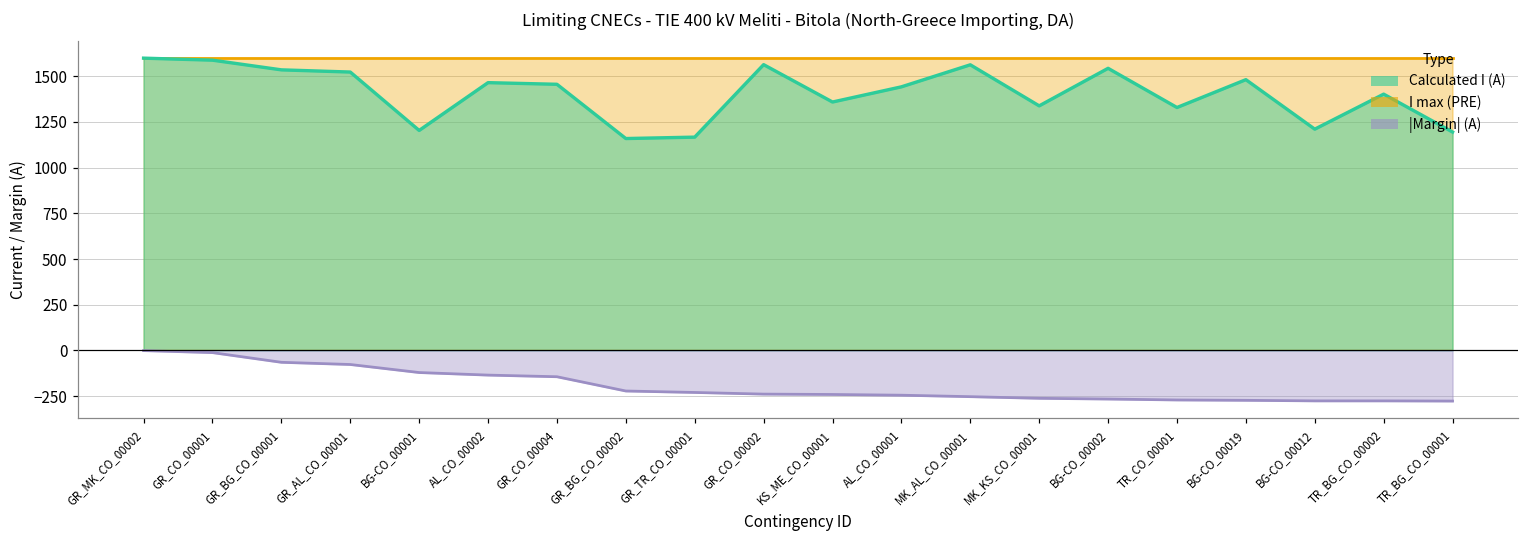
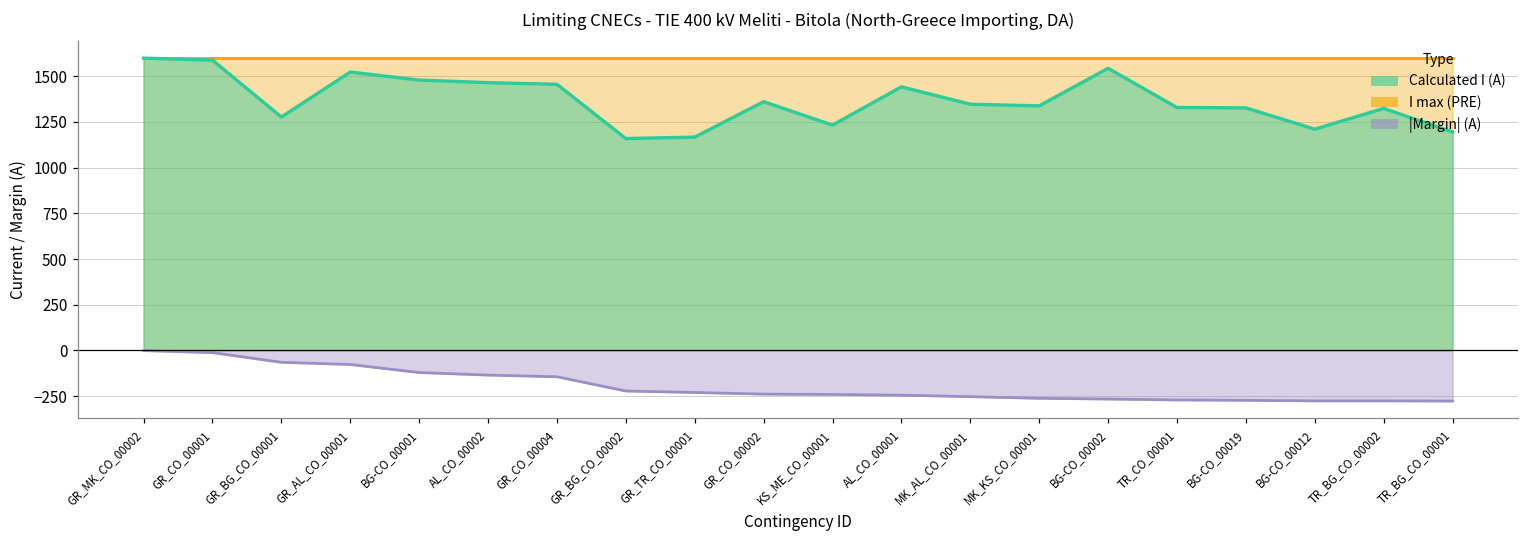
  {
    "I max (PRE)": {
      "GR_BG_CO_00001": 1600,
      "GR_AL_CO_00001": 1600,
      "BG-CO_00001": 1600,
      "AL_CO_00002": 1600,
      "GR_CO_00004": 1600,
      "GR_BG_CO_00002": 1600,
      "GR_TR_CO_00001": 1600,
      "GR_CO_00002": 1600,
      "KS_ME_CO_00001": 1600,
      "AL_CO_00001": 1600,
      "MK_AL_CO_00001": 1600,
      "MK_KS_CO_00001": 1600,
      "BG-CO_00002": 1600,
      "TR_CO_00001": 1600,
      "BG-CO_00019": 1600,
      "BG-CO_00012": 1600,
      "TR_BG_CO_00002": 1600,
      "TR_BG_CO_00001": 1600
    },
    "Calculated I (A)": {
-     "GR_BG_CO_00001": 1540,
+     "GR_BG_CO_00001": 1280,
      "GR_AL_CO_00001": 1520,
-     "BG-CO_00001": 1200,
+     "BG-CO_00001": 1480,
      "AL_CO_00002": 1470,
      "GR_CO_00004": 1460,
      "GR_BG_CO_00002": 1160,
      "GR_TR_CO_00001": 1170,
-     "GR_CO_00002": 1560,
-     "KS_ME_CO_00001": 1360,
+     "GR_CO_00002": 1360,
+     "KS_ME_CO_00001": 1230,
      "AL_CO_00001": 1440,
-     "MK_AL_CO_00001": 1560,
+     "MK_AL_CO_00001": 1350,
      "MK_KS_CO_00001": 1340,
      "BG-CO_00002": 1540,
      "TR_CO_00001": 1330,
-     "BG-CO_00019": 1480,
+     "BG-CO_00019": 1330,
      "BG-CO_00012": 1210,
-     "TR_BG_CO_00002": 1400,
+     "TR_BG_CO_00002": 1320,
      "TR_BG_CO_00001": 1190
    }
  }
